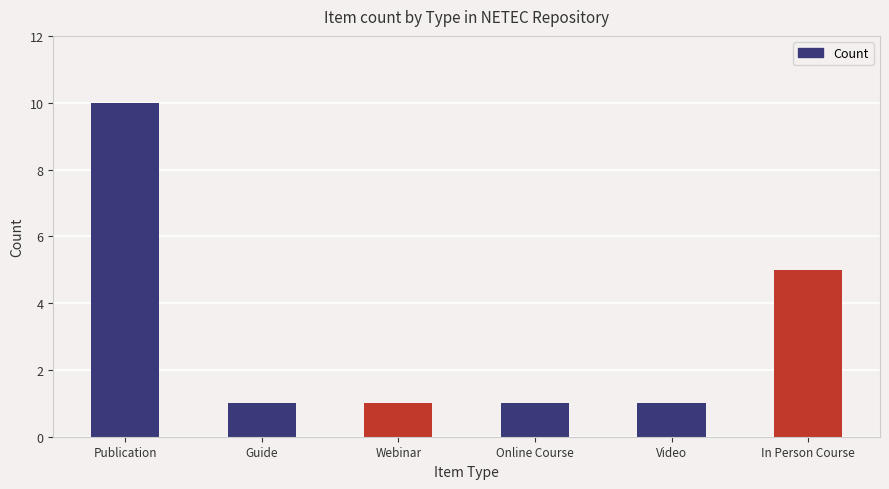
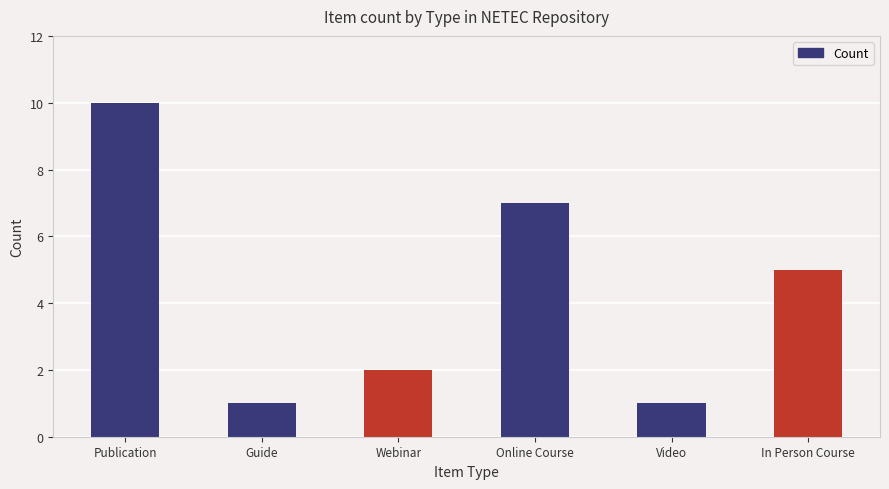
  {
    "Publication": 10,
    "Guide": 1,
-   "Webinar": 1,
-   "Online Course": 1,
+   "Webinar": 2,
+   "Online Course": 7,
    "Video": 1,
    "In Person Course": 5
  }
